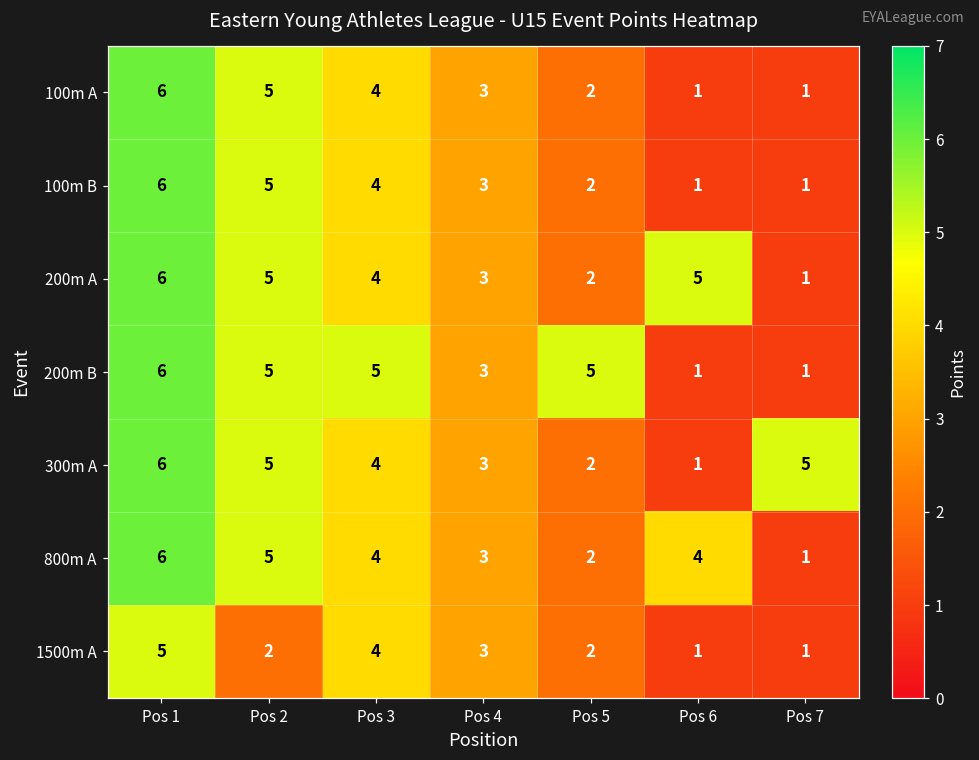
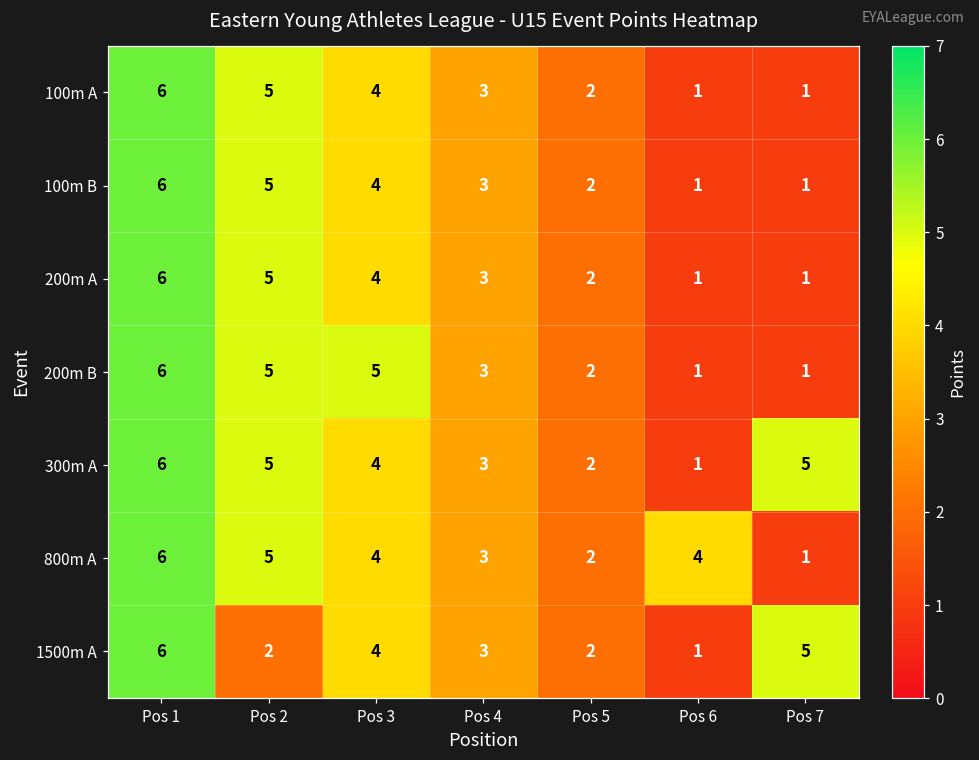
  {
    "100m A": {
      "Pos 1": 6,
      "Pos 2": 5,
      "Pos 3": 4,
      "Pos 4": 3,
      "Pos 5": 2,
      "Pos 6": 1,
      "Pos 7": 1
    },
    "100m B": {
      "Pos 1": 6,
      "Pos 2": 5,
      "Pos 3": 4,
      "Pos 4": 3,
      "Pos 5": 2,
      "Pos 6": 1,
      "Pos 7": 1
    },
    "200m A": {
      "Pos 1": 6,
      "Pos 2": 5,
      "Pos 3": 4,
      "Pos 4": 3,
      "Pos 5": 2,
-     "Pos 6": 5,
+     "Pos 6": 1,
      "Pos 7": 1
    },
    "200m B": {
      "Pos 1": 6,
      "Pos 2": 5,
      "Pos 3": 5,
      "Pos 4": 3,
-     "Pos 5": 5,
+     "Pos 5": 2,
      "Pos 6": 1,
      "Pos 7": 1
    },
    "300m A": {
      "Pos 1": 6,
      "Pos 2": 5,
      "Pos 3": 4,
      "Pos 4": 3,
      "Pos 5": 2,
      "Pos 6": 1,
      "Pos 7": 5
    },
    "800m A": {
      "Pos 1": 6,
      "Pos 2": 5,
      "Pos 3": 4,
      "Pos 4": 3,
      "Pos 5": 2,
      "Pos 6": 4,
      "Pos 7": 1
    },
    "1500m A": {
-     "Pos 1": 5,
+     "Pos 1": 6,
      "Pos 2": 2,
      "Pos 3": 4,
      "Pos 4": 3,
      "Pos 5": 2,
      "Pos 6": 1,
-     "Pos 7": 1
+     "Pos 7": 5
    }
  }
